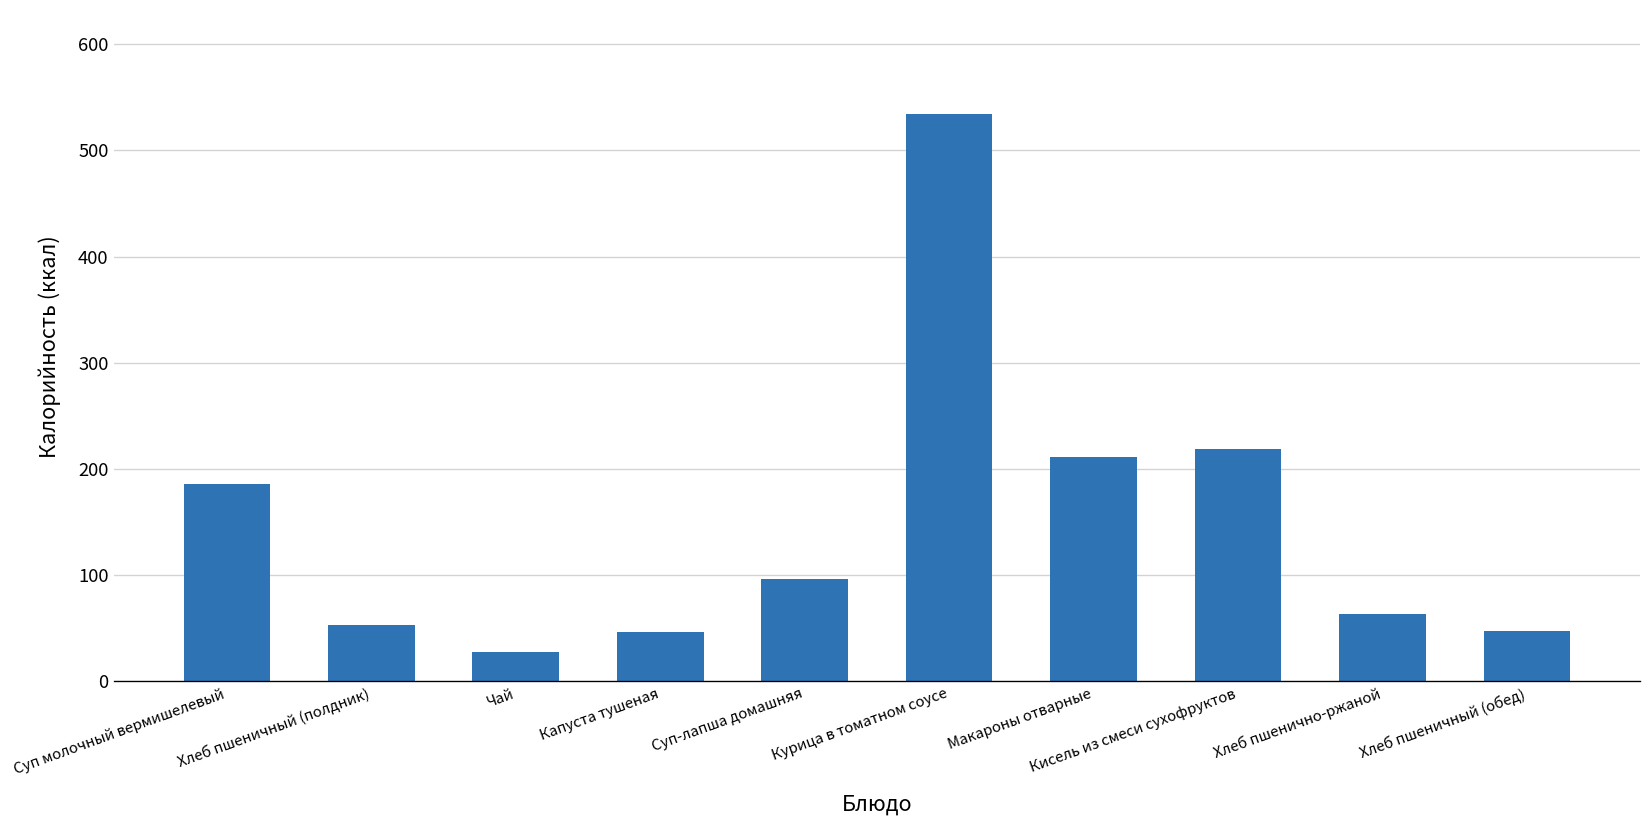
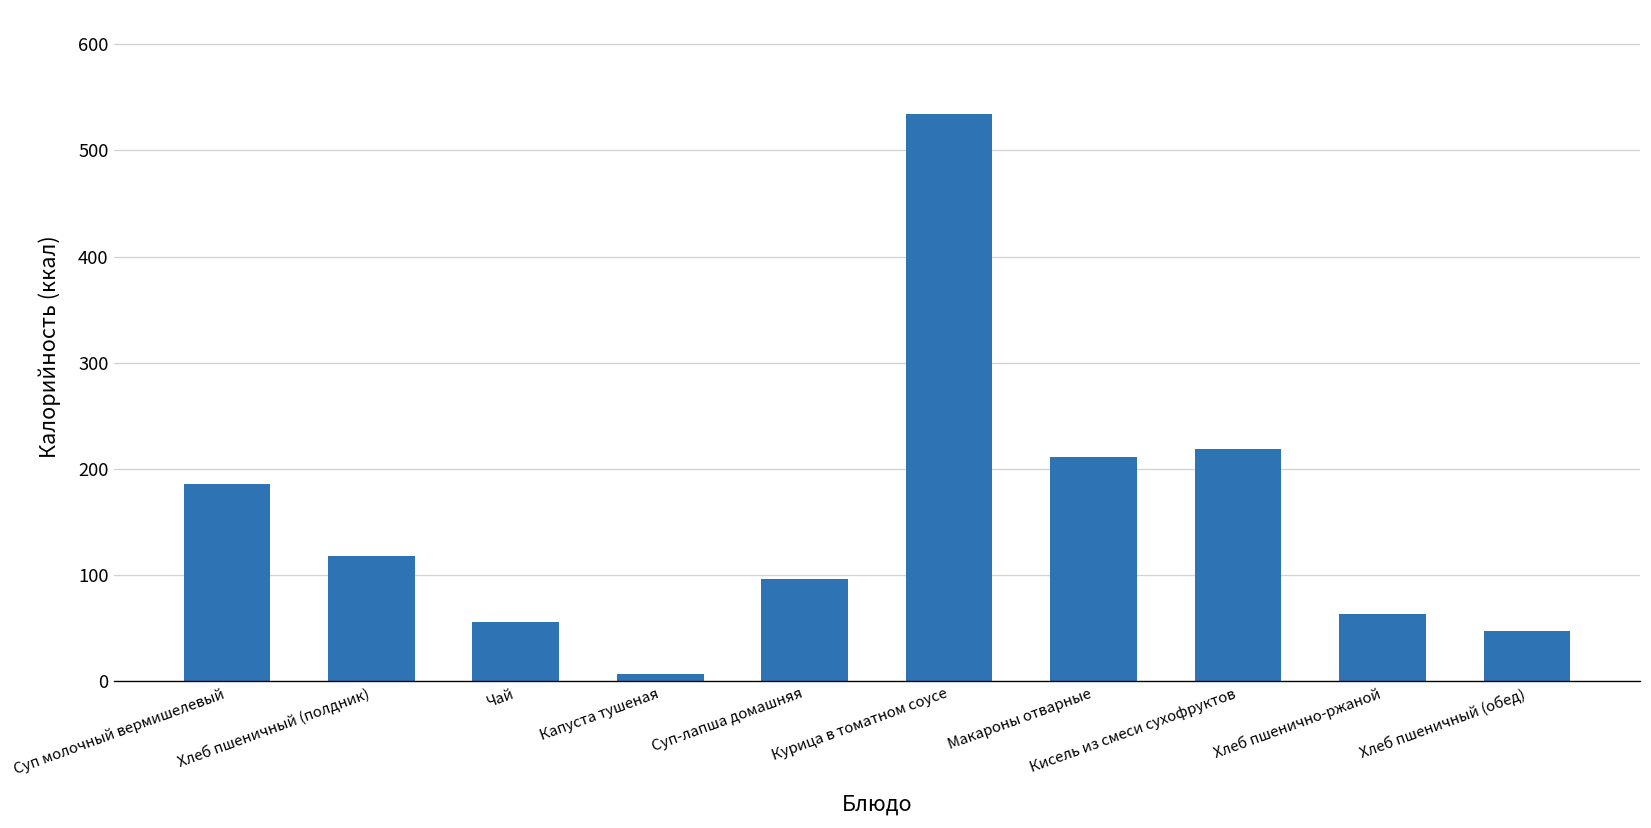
  {
    "Суп молочный вермишелевый": 190,
-   "Хлеб пшеничный (полдник)": 50,
-   "Чай": 30,
-   "Капуста тушеная": 50,
+   "Хлеб пшеничный (полдник)": 120,
+   "Чай": 60,
+   "Капуста тушеная": 10,
    "Суп-лапша домашняя": 100,
    "Курица в томатном соусе": 530,
    "Макароны отварные": 210,
    "Кисель из смеси сухофруктов": 220,
    "Хлеб пшенично-ржаной": 60,
    "Хлеб пшеничный (обед)": 50
  }
